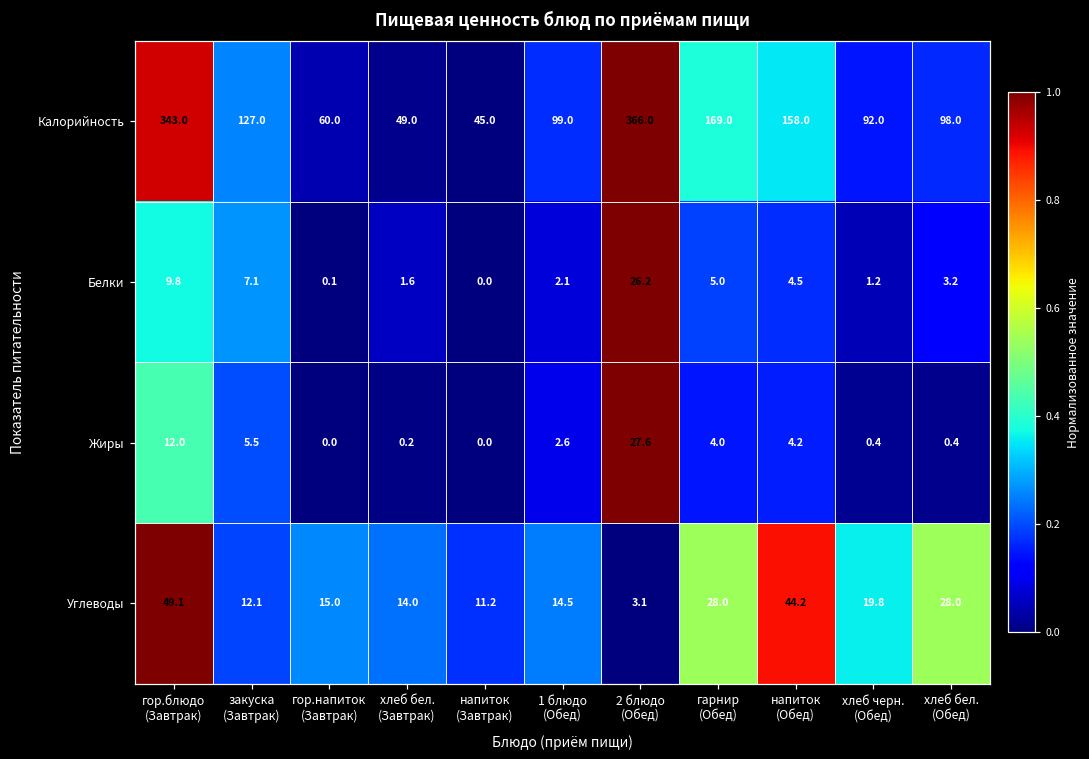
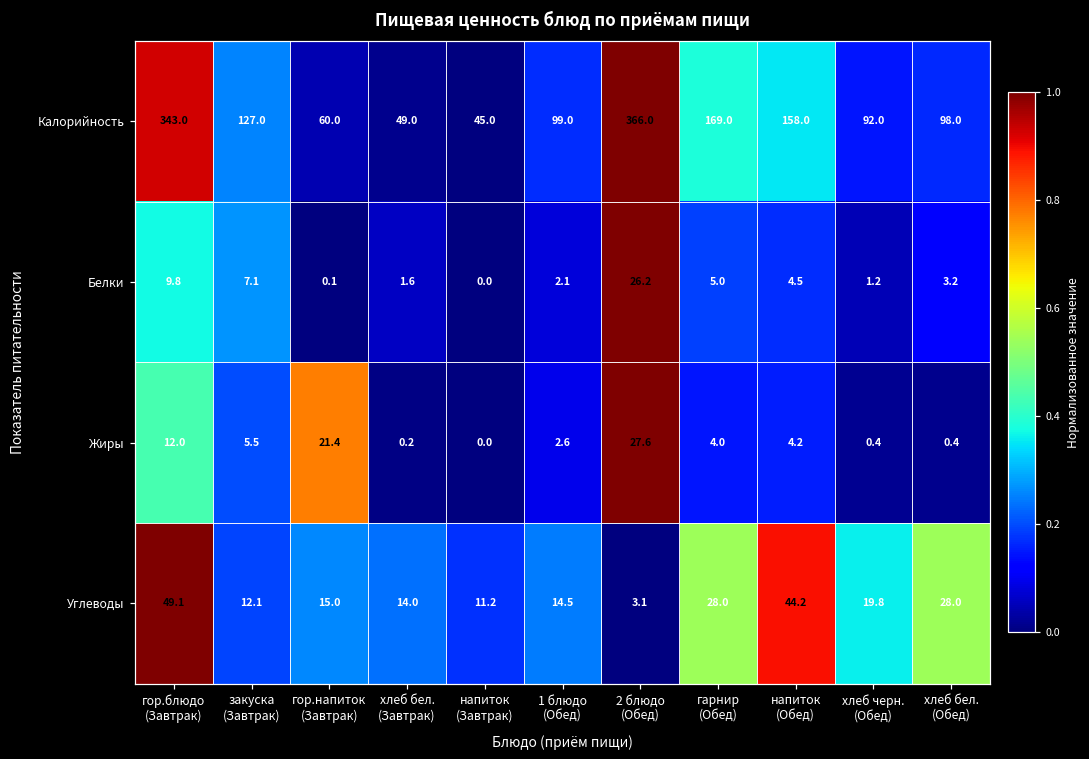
  {
    "Калорийность": {
      "гор.блюдо (Завтрак)": 343.0,
      "закуска (Завтрак)": 127.0,
      "гор.напиток (Завтрак)": 60.0,
      "хлеб бел. (Завтрак)": 49.0,
      "напиток (Завтрак)": 45.0,
      "1 блюдо (Обед)": 99.0,
      "2 блюдо (Обед)": 366.0,
      "гарнир (Обед)": 169.0,
      "напиток (Обед)": 158.0,
      "хлеб черн. (Обед)": 92.0,
      "хлеб бел. (Обед)": 98.0
    },
    "Белки": {
      "гор.блюдо (Завтрак)": 9.8,
      "закуска (Завтрак)": 7.1,
      "гор.напиток (Завтрак)": 0.1,
      "хлеб бел. (Завтрак)": 1.6,
      "напиток (Завтрак)": 0.0,
      "1 блюдо (Обед)": 2.1,
      "2 блюдо (Обед)": 26.2,
      "гарнир (Обед)": 5.0,
      "напиток (Обед)": 4.5,
      "хлеб черн. (Обед)": 1.2,
      "хлеб бел. (Обед)": 3.2
    },
    "Жиры": {
      "гор.блюдо (Завтрак)": 12.0,
      "закуска (Завтрак)": 5.5,
-     "гор.напиток (Завтрак)": 0.0,
+     "гор.напиток (Завтрак)": 21.4,
      "хлеб бел. (Завтрак)": 0.2,
      "напиток (Завтрак)": 0.0,
      "1 блюдо (Обед)": 2.6,
      "2 блюдо (Обед)": 27.6,
      "гарнир (Обед)": 4.0,
      "напиток (Обед)": 4.2,
      "хлеб черн. (Обед)": 0.4,
      "хлеб бел. (Обед)": 0.4
    },
    "Углеводы": {
      "гор.блюдо (Завтрак)": 49.1,
      "закуска (Завтрак)": 12.1,
      "гор.напиток (Завтрак)": 15.0,
      "хлеб бел. (Завтрак)": 14.0,
      "напиток (Завтрак)": 11.2,
      "1 блюдо (Обед)": 14.5,
      "2 блюдо (Обед)": 3.1,
      "гарнир (Обед)": 28.0,
      "напиток (Обед)": 44.2,
      "хлеб черн. (Обед)": 19.8,
      "хлеб бел. (Обед)": 28.0
    }
  }
